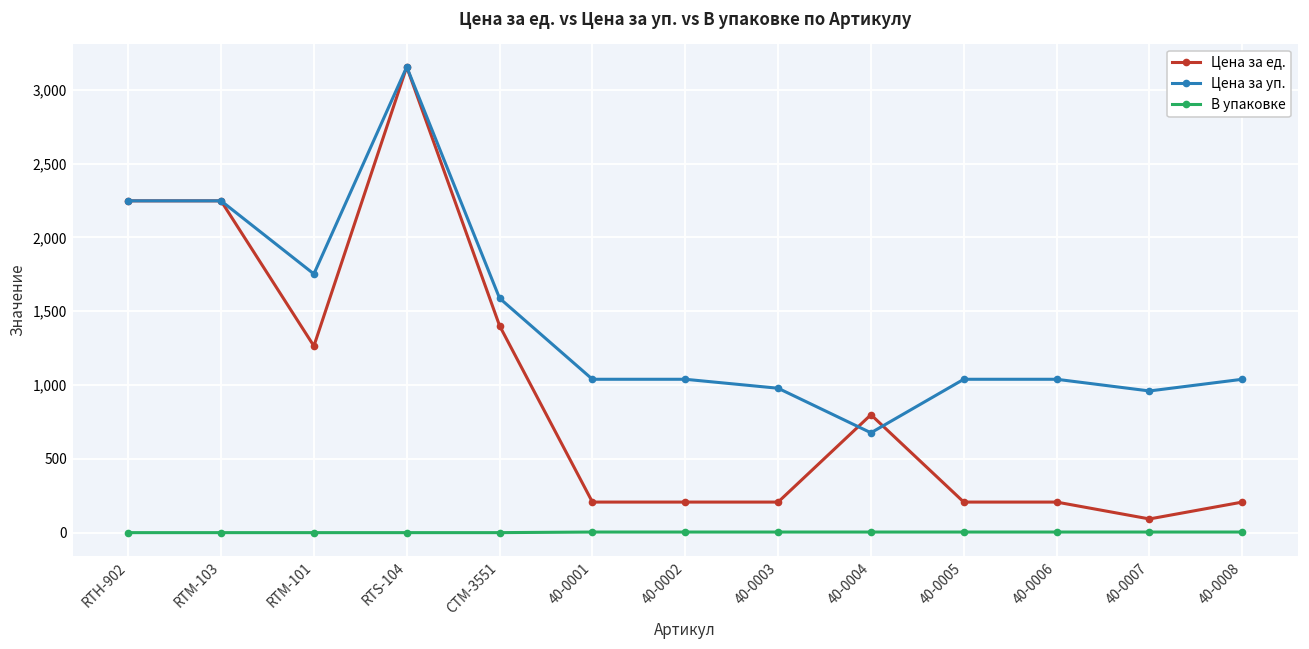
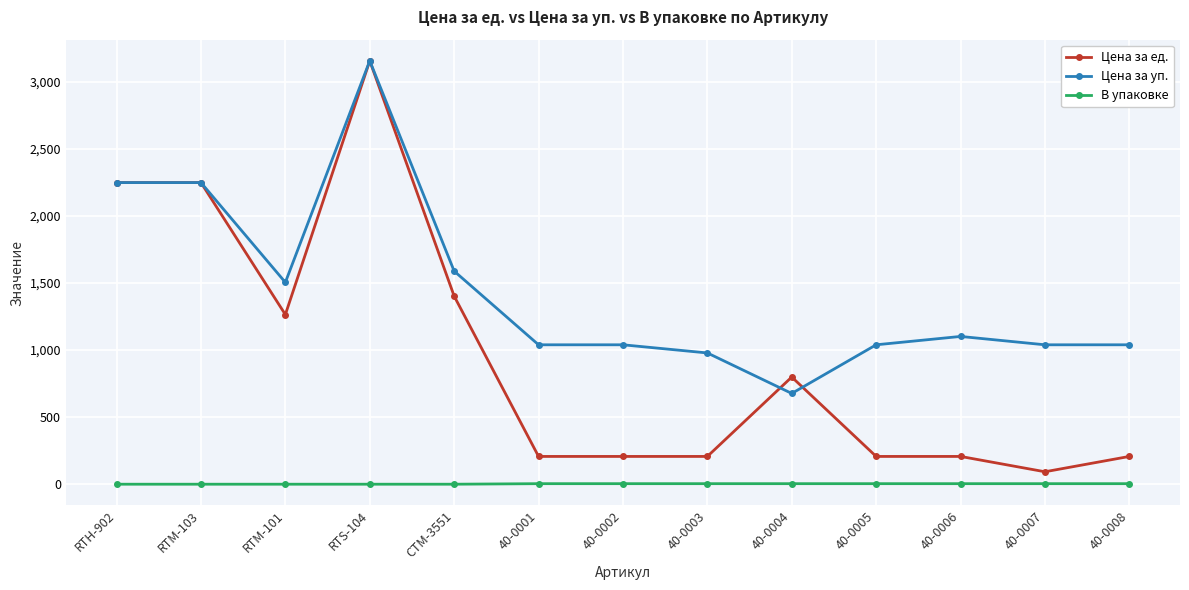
  {
    "Цена за ед.": {
      "RTM-101": "1,260",
      "CTM-3551": "1,400",
      "40-0001": "210",
      "40-0002": "210",
      "40-0003": "210",
      "40-0004": "800",
      "40-0005": "210",
      "40-0006": "210",
      "40-0007": "90",
      "40-0008": "210"
    },
    "Цена за уп.": {
-     "RTM-101": "1,750",
+     "RTM-101": "1,500",
      "CTM-3551": "1,590",
      "40-0001": "1,040",
      "40-0002": "1,040",
      "40-0003": "980",
      "40-0004": "680",
      "40-0005": "1,040",
-     "40-0006": "1,040",
-     "40-0007": "960",
+     "40-0006": "1,100",
+     "40-0007": "1,040",
      "40-0008": "1,040"
    },
    "В упаковке": {
      "RTH-902": "0",
      "RTM-103": "0",
      "RTM-101": "0",
      "RTS-104": "0",
      "CTM-3551": "0",
      "40-0001": "10",
      "40-0002": "10",
      "40-0003": "10",
      "40-0004": "10",
      "40-0005": "10",
      "40-0006": "10",
      "40-0007": "10",
      "40-0008": "10"
    }
  }
